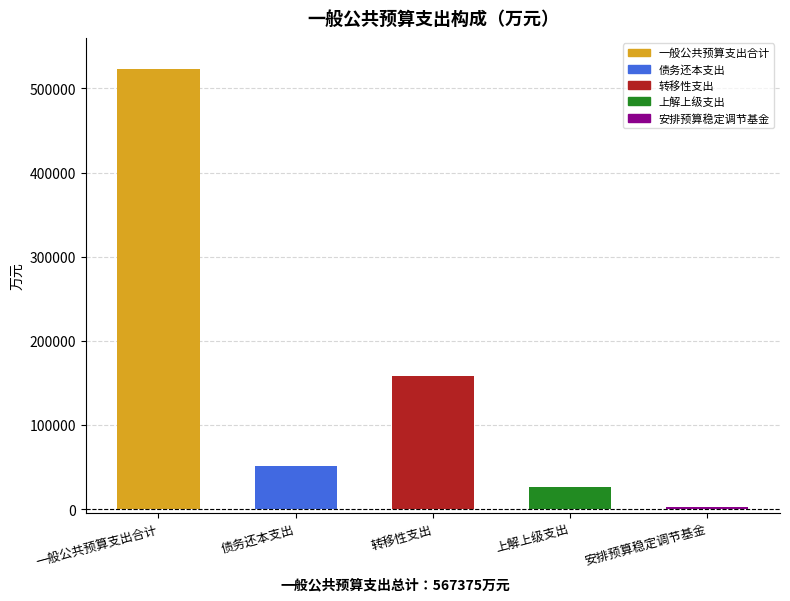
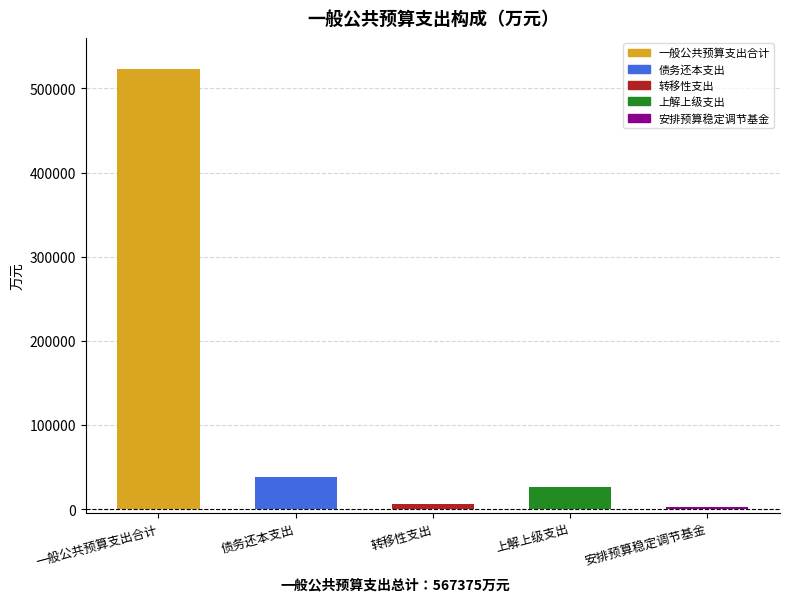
  {
    "一般公共预算支出合计": 520000,
-   "债务还本支出": 50000,
-   "转移性支出": 160000,
+   "债务还本支出": 40000,
+   "转移性支出": 10000,
    "上解上级支出": 30000
  }
